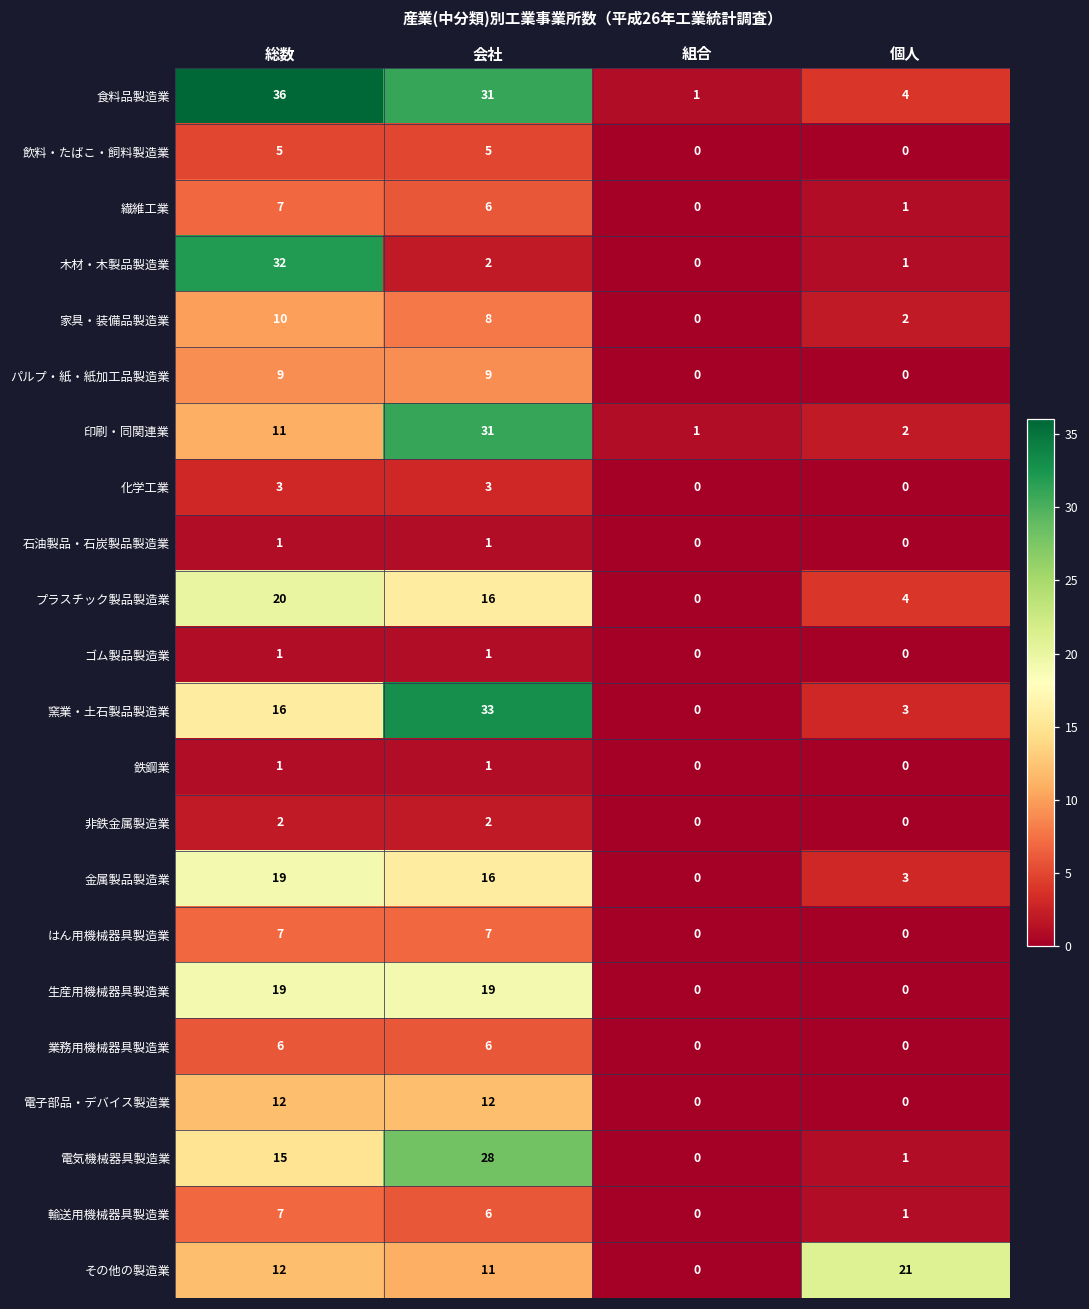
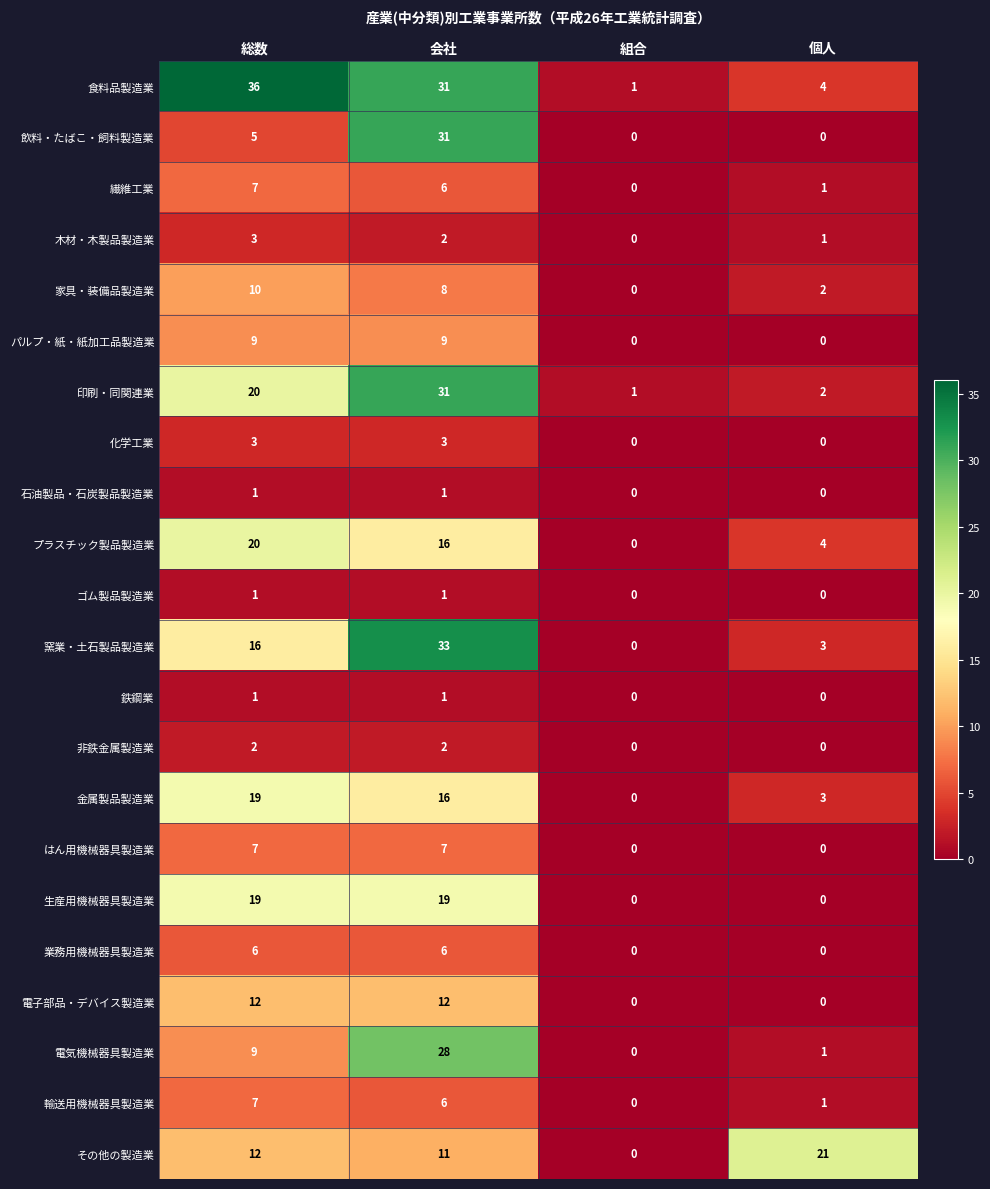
  {
    "食料品製造業": {
      "総数": 36,
      "会社": 31,
      "組合": 1,
      "個人": 4
    },
    "飲料・たばこ・飼料製造業": {
      "総数": 5,
-     "会社": 5,
+     "会社": 31,
      "組合": 0,
      "個人": 0
    },
    "繊維工業": {
      "総数": 7,
      "会社": 6,
      "組合": 0,
      "個人": 1
    },
    "木材・木製品製造業": {
-     "総数": 32,
+     "総数": 3,
      "会社": 2,
      "組合": 0,
      "個人": 1
    },
    "家具・装備品製造業": {
      "総数": 10,
      "会社": 8,
      "組合": 0,
      "個人": 2
    },
    "パルプ・紙・紙加工品製造業": {
      "総数": 9,
      "会社": 9,
      "組合": 0,
      "個人": 0
    },
    "印刷・同関連業": {
-     "総数": 11,
+     "総数": 20,
      "会社": 31,
      "組合": 1,
      "個人": 2
    },
    "化学工業": {
      "総数": 3,
      "会社": 3,
      "組合": 0,
      "個人": 0
    },
    "石油製品・石炭製品製造業": {
      "総数": 1,
      "会社": 1,
      "組合": 0,
      "個人": 0
    },
    "プラスチック製品製造業": {
      "総数": 20,
      "会社": 16,
      "組合": 0,
      "個人": 4
    },
    "ゴム製品製造業": {
      "総数": 1,
      "会社": 1,
      "組合": 0,
      "個人": 0
    },
    "窯業・土石製品製造業": {
      "総数": 16,
      "会社": 33,
      "組合": 0,
      "個人": 3
    },
    "鉄鋼業": {
      "総数": 1,
      "会社": 1,
      "組合": 0,
      "個人": 0
    },
    "非鉄金属製造業": {
      "総数": 2,
      "会社": 2,
      "組合": 0,
      "個人": 0
    },
    "金属製品製造業": {
      "総数": 19,
      "会社": 16,
      "組合": 0,
      "個人": 3
    },
    "はん用機械器具製造業": {
      "総数": 7,
      "会社": 7,
      "組合": 0,
      "個人": 0
    },
    "生産用機械器具製造業": {
      "総数": 19,
      "会社": 19,
      "組合": 0,
      "個人": 0
    },
    "業務用機械器具製造業": {
      "総数": 6,
      "会社": 6,
      "組合": 0,
      "個人": 0
    },
    "電子部品・デバイス製造業": {
      "総数": 12,
      "会社": 12,
      "組合": 0,
      "個人": 0
    },
    "電気機械器具製造業": {
-     "総数": 15,
+     "総数": 9,
      "会社": 28,
      "組合": 0,
      "個人": 1
    },
    "輸送用機械器具製造業": {
      "総数": 7,
      "会社": 6,
      "組合": 0,
      "個人": 1
    },
    "その他の製造業": {
      "総数": 12,
      "会社": 11,
      "組合": 0,
      "個人": 21
    }
  }
